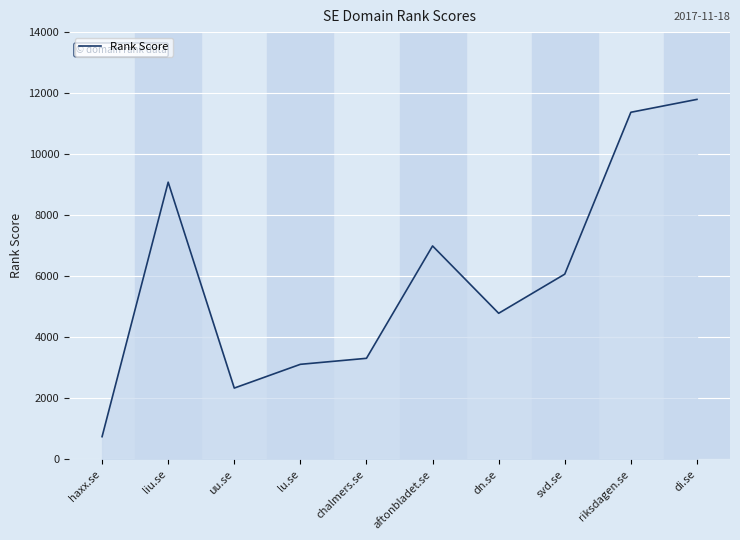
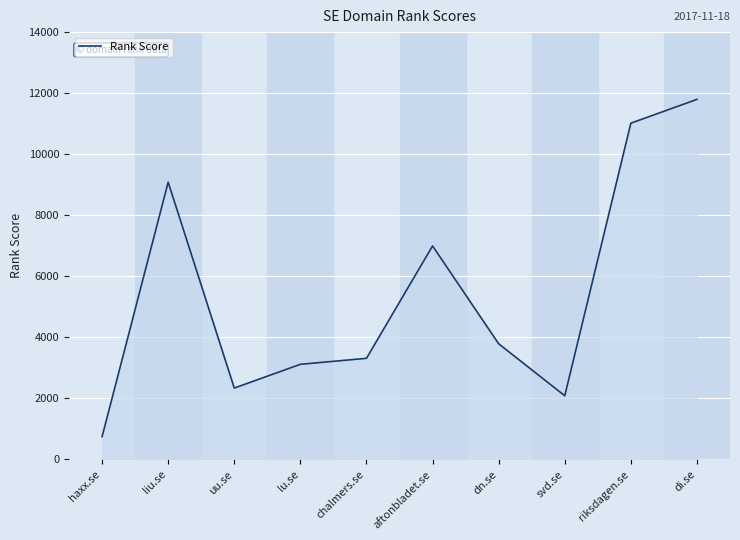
  {
    "haxx.se": 700,
    "liu.se": 9100,
    "uu.se": 2300,
    "lu.se": 3100,
    "chalmers.se": 3300,
    "aftonbladet.se": 7000,
-   "dn.se": 4800,
-   "svd.se": 6100,
-   "riksdagen.se": 11400,
+   "dn.se": 3800,
+   "svd.se": 2100,
+   "riksdagen.se": 11000,
    "di.se": 11800
  }
